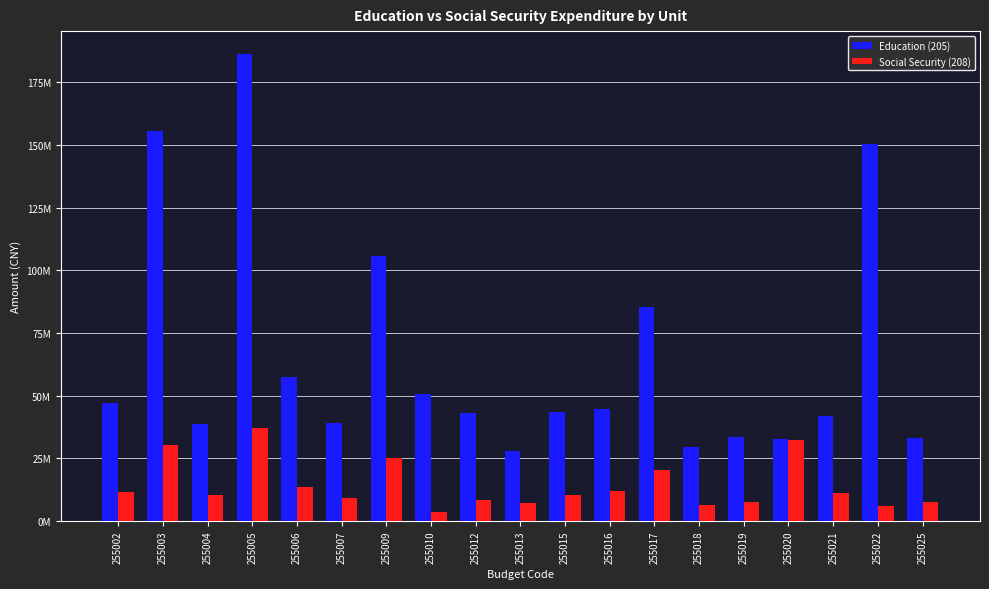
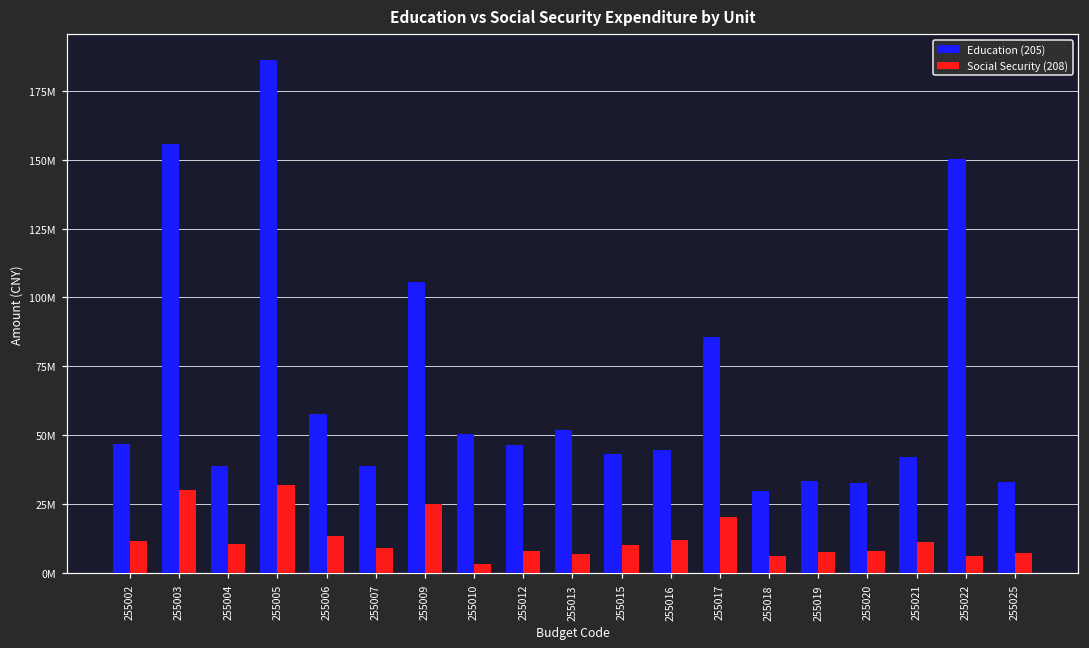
  {
    "Education (205)": {
      "255002": 47000000,
      "255003": 156000000,
      "255004": 39000000,
      "255005": 186000000,
      "255006": 58000000,
      "255007": 39000000,
      "255009": 106000000,
      "255010": 51000000,
-     "255012": 43000000,
-     "255013": 28000000,
+     "255012": 47000000,
+     "255013": 52000000,
      "255015": 43000000,
      "255016": 45000000,
      "255017": 86000000,
      "255018": 30000000,
      "255019": 34000000,
      "255020": 33000000,
      "255021": 42000000,
      "255022": 150000000,
      "255025": 33000000
    },
    "Social Security (208)": {
      "255002": 12000000,
      "255003": 30000000,
      "255004": 10000000,
-     "255005": 37000000,
+     "255005": 32000000,
      "255006": 14000000,
      "255007": 9000000,
      "255009": 25000000,
      "255010": 3000000,
      "255012": 8000000,
      "255013": 7000000,
      "255015": 10000000,
      "255016": 12000000,
      "255017": 20000000,
      "255018": 6000000,
      "255019": 8000000,
-     "255020": 32000000,
+     "255020": 8000000,
      "255021": 11000000,
      "255022": 6000000,
      "255025": 7000000
    }
  }
